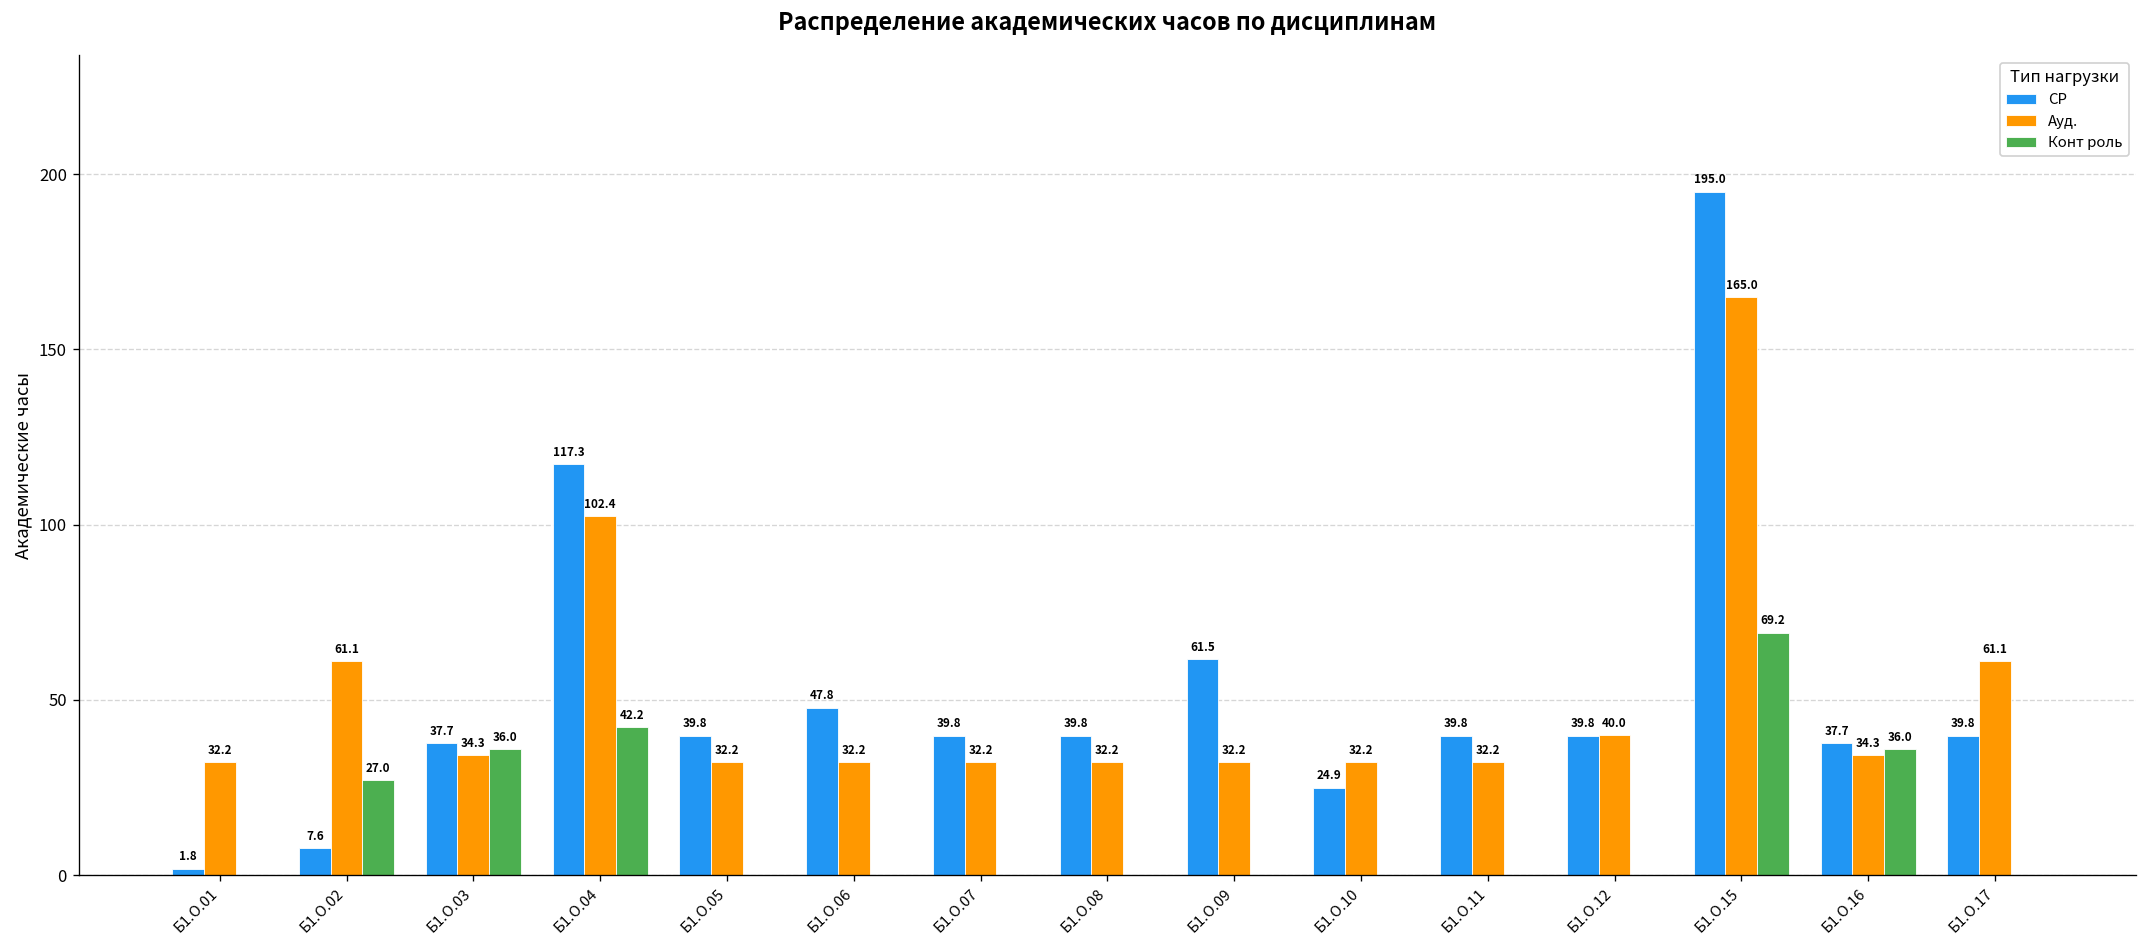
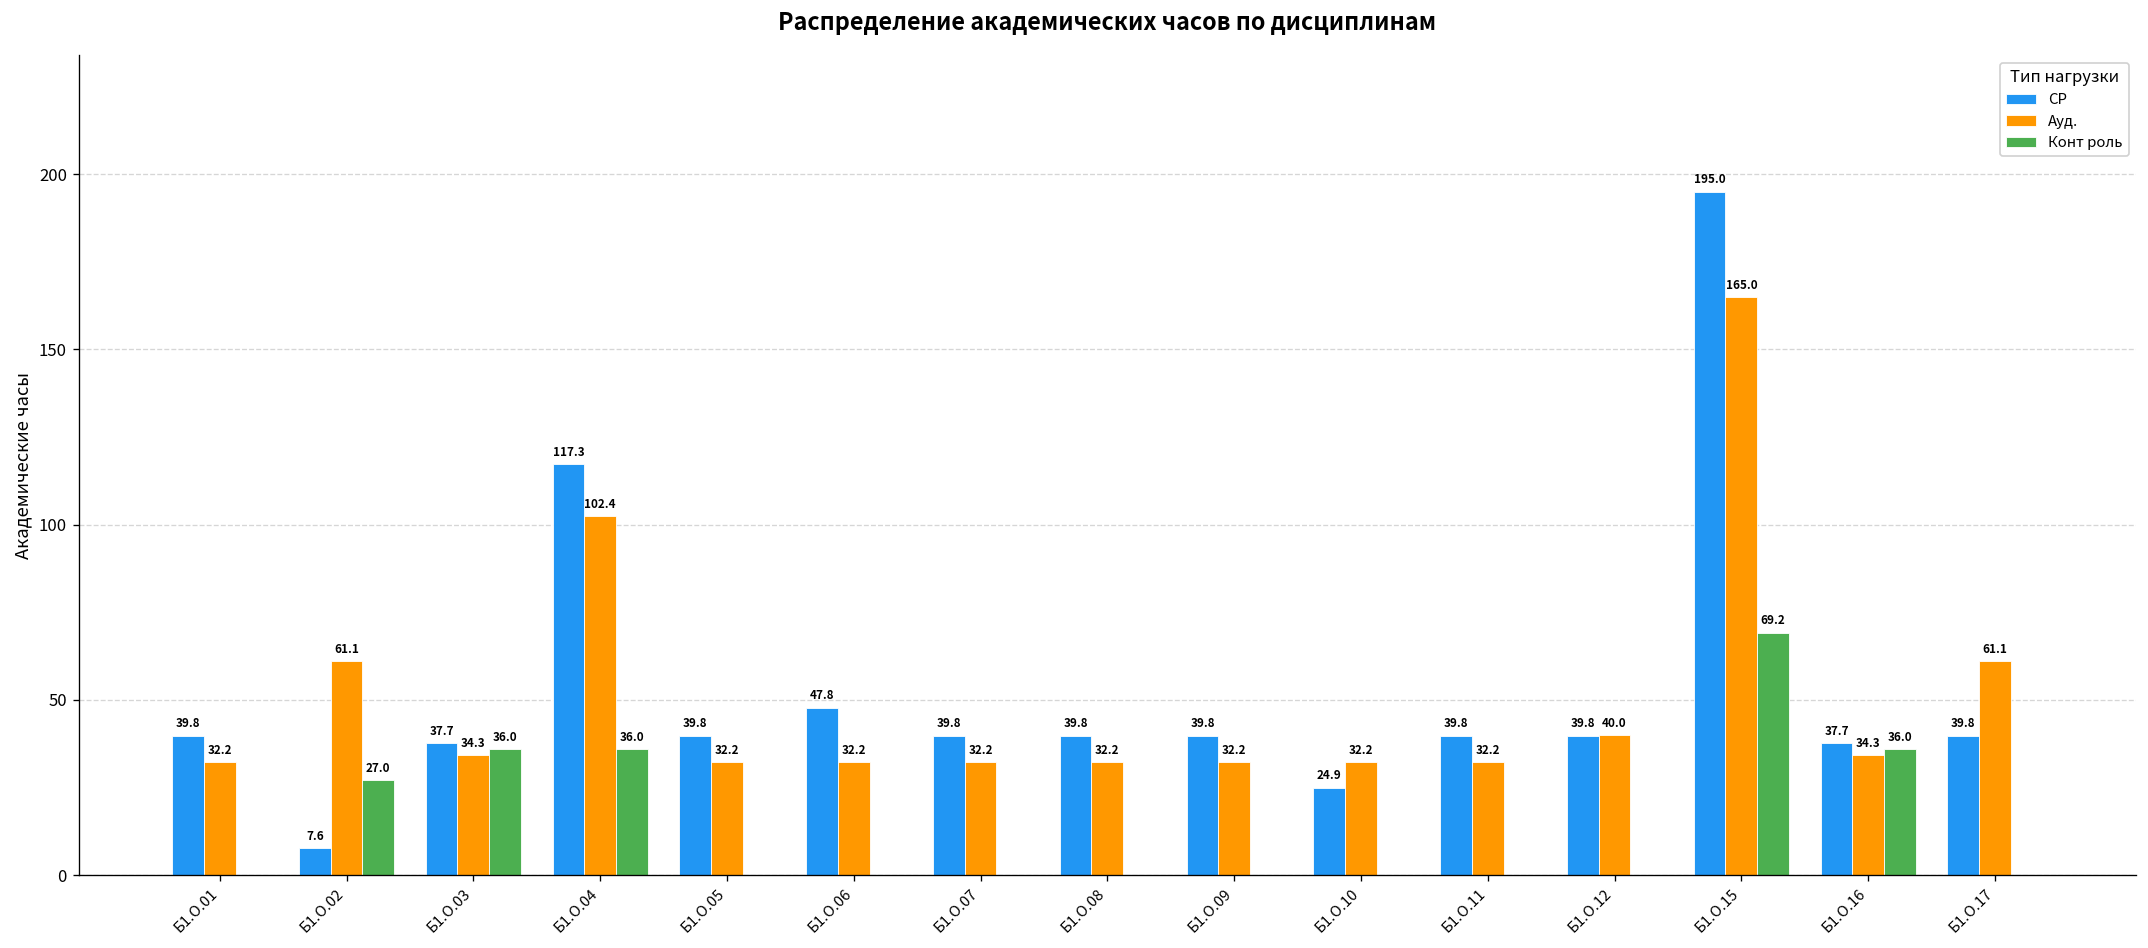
  {
    "СР": {
-     "Б1.О.01": 1.8,
+     "Б1.О.01": 39.8,
      "Б1.О.02": 7.6,
      "Б1.О.03": 37.7,
      "Б1.О.04": 117.3,
      "Б1.О.05": 39.8,
      "Б1.О.06": 47.8,
      "Б1.О.07": 39.8,
      "Б1.О.08": 39.8,
-     "Б1.О.09": 61.5,
+     "Б1.О.09": 39.8,
      "Б1.О.10": 24.9,
      "Б1.О.11": 39.8,
      "Б1.О.12": 39.8,
      "Б1.О.15": 195.0,
      "Б1.О.16": 37.7,
      "Б1.О.17": 39.8
    },
    "Ауд.": {
      "Б1.О.01": 32.2,
      "Б1.О.02": 61.1,
      "Б1.О.03": 34.3,
      "Б1.О.04": 102.4,
      "Б1.О.05": 32.2,
      "Б1.О.06": 32.2,
      "Б1.О.07": 32.2,
      "Б1.О.08": 32.2,
      "Б1.О.09": 32.2,
      "Б1.О.10": 32.2,
      "Б1.О.11": 32.2,
      "Б1.О.12": 40.0,
      "Б1.О.15": 165.0,
      "Б1.О.16": 34.3,
      "Б1.О.17": 61.1
    },
    "Конт роль": {
      "Б1.О.02": 27.0,
      "Б1.О.03": 36.0,
-     "Б1.О.04": 42.2,
+     "Б1.О.04": 36.0,
      "Б1.О.15": 69.2,
      "Б1.О.16": 36.0
    }
  }
